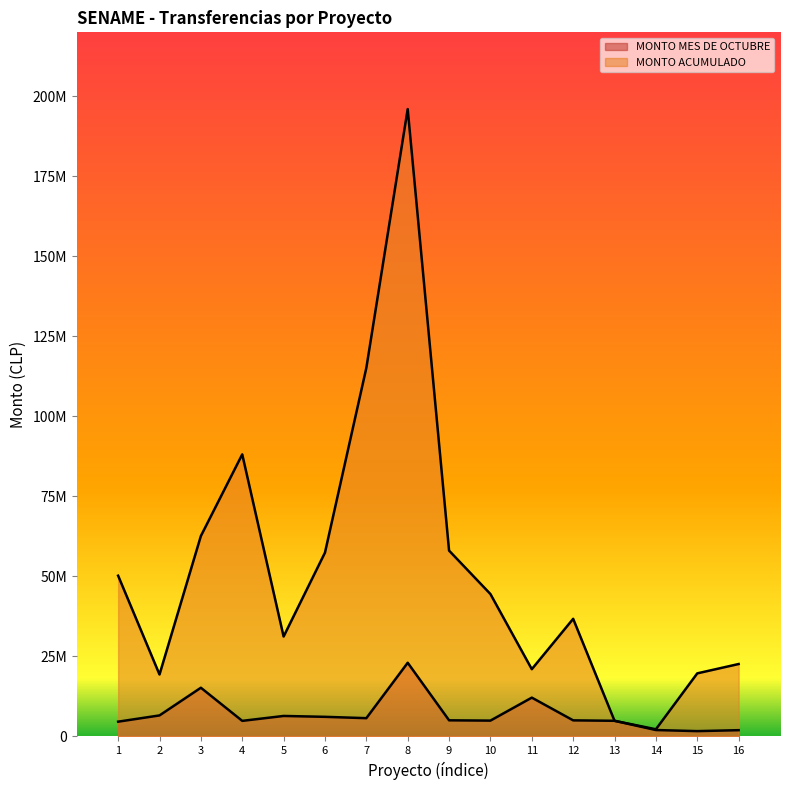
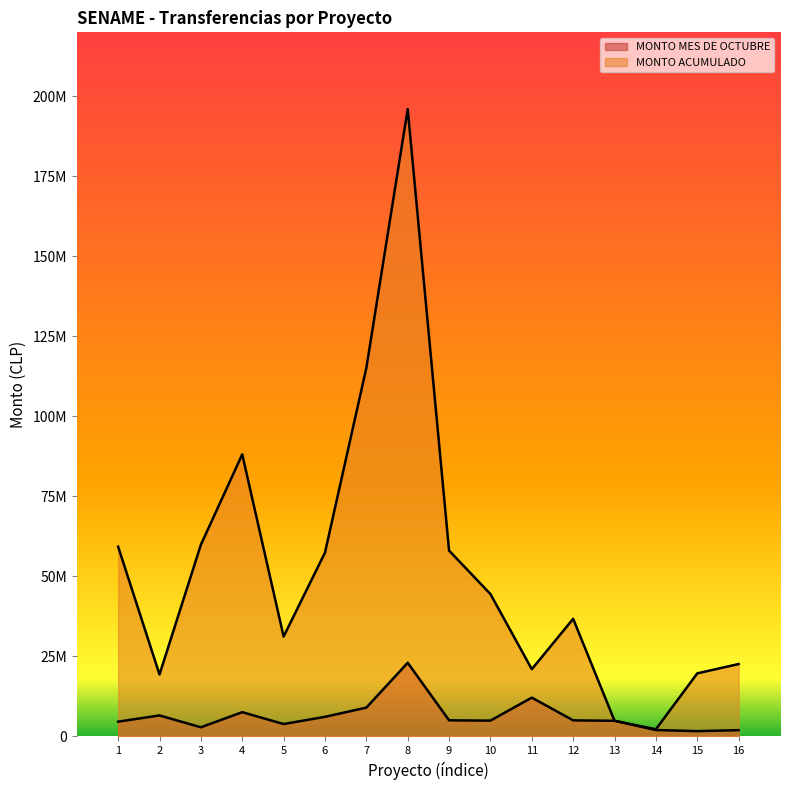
  {
    "MONTO MES DE OCTUBRE": {
      "1": 5000000,
      "2": 7000000,
-     "3": 15000000,
-     "4": 5000000,
-     "5": 6000000,
+     "3": 3000000,
+     "4": 8000000,
+     "5": 4000000,
      "6": 6000000,
-     "7": 6000000,
+     "7": 9000000,
      "8": 23000000,
      "9": 5000000,
      "10": 5000000,
      "11": 12000000,
      "12": 5000000,
      "15": 2000000,
      "16": 2000000
    },
    "MONTO ACUMULADO": {
-     "1": 50000000,
+     "1": 59000000,
      "2": 19000000,
-     "3": 63000000,
+     "3": 60000000,
      "4": 88000000,
      "5": 31000000,
      "6": 57000000,
      "7": 115000000,
      "8": 196000000,
      "9": 58000000,
      "10": 44000000,
      "11": 21000000,
      "12": 37000000,
      "15": 20000000,
      "16": 23000000
    }
  }
